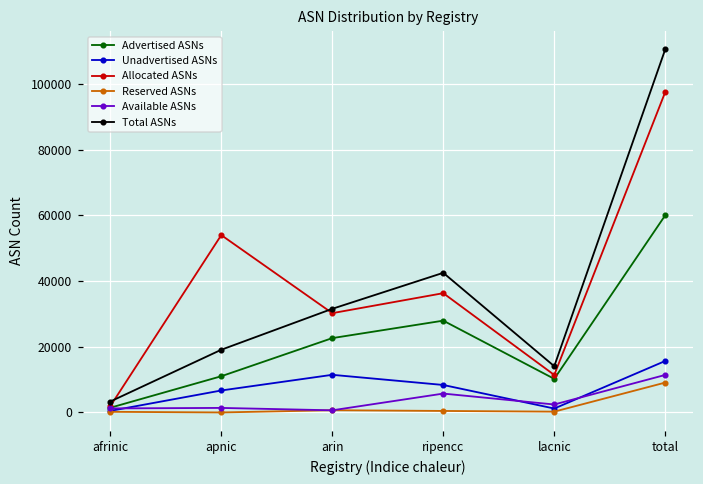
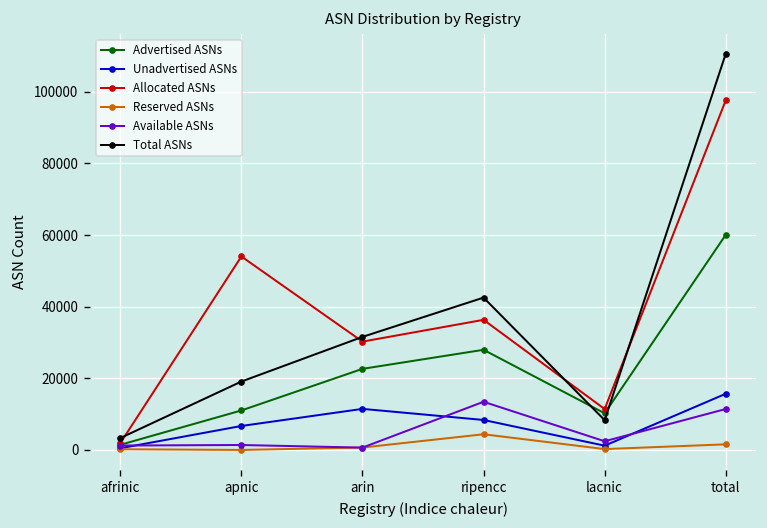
  {
    "Advertised ASNs": {
      "apnic": 11000,
      "arin": 23000,
      "ripencc": 28000,
      "lacnic": 10000,
      "total": 60000
    },
    "Unadvertised ASNs": {
      "apnic": 7000,
      "arin": 11000,
      "ripencc": 8000,
      "lacnic": 1000,
      "total": 16000
    },
    "Allocated ASNs": {
      "apnic": 54000,
      "arin": 30000,
      "ripencc": 36000,
      "lacnic": 11000,
      "total": 98000
    },
    "Reserved ASNs": {
      "apnic": 0,
-     "ripencc": 0,
+     "ripencc": 4000,
      "lacnic": 0,
-     "total": 9000
+     "total": 2000
    },
    "Available ASNs": {
      "apnic": 1000,
-     "ripencc": 6000,
+     "ripencc": 13000,
      "lacnic": 2000,
      "total": 11000
    },
    "Total ASNs": {
      "afrinic": 3000,
      "apnic": 19000,
      "arin": 32000,
      "ripencc": 43000,
-     "lacnic": 14000,
+     "lacnic": 8000,
      "total": 111000
    }
  }
